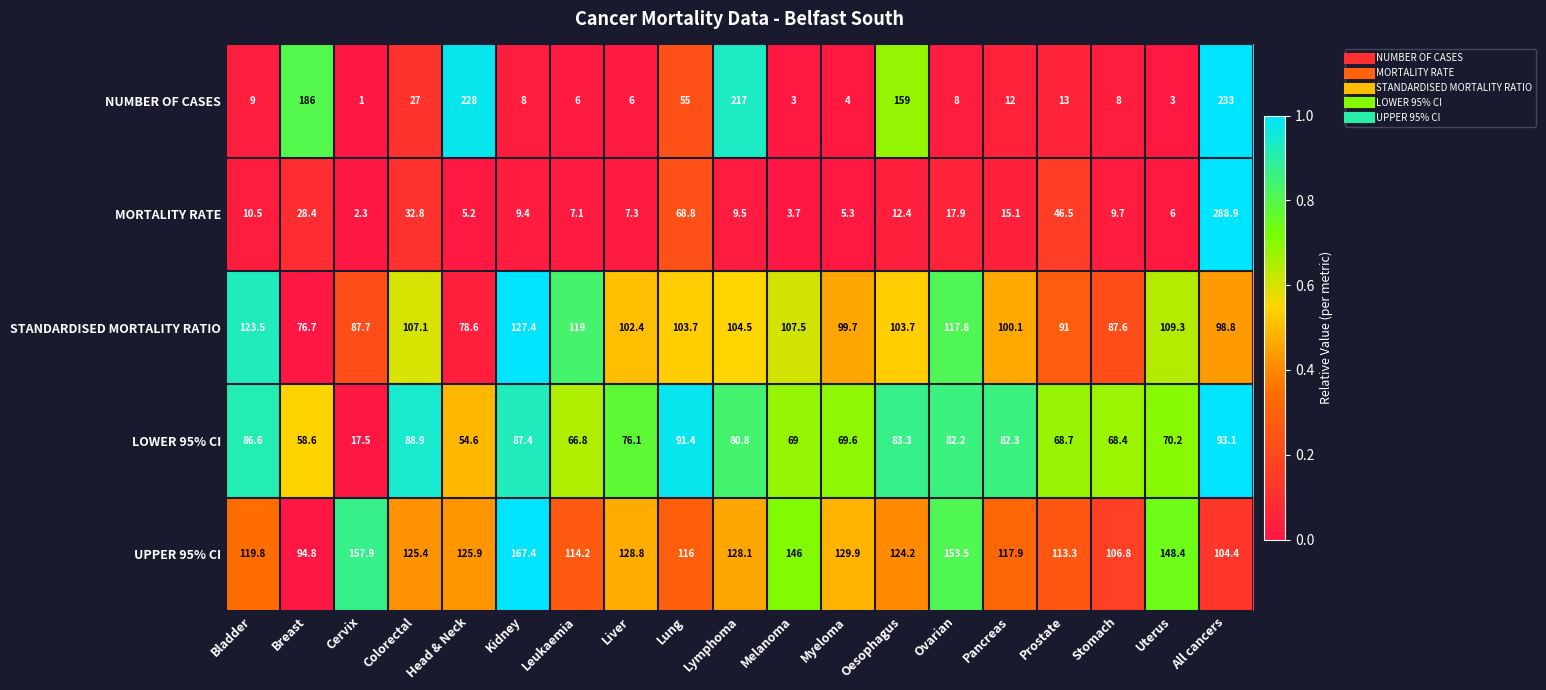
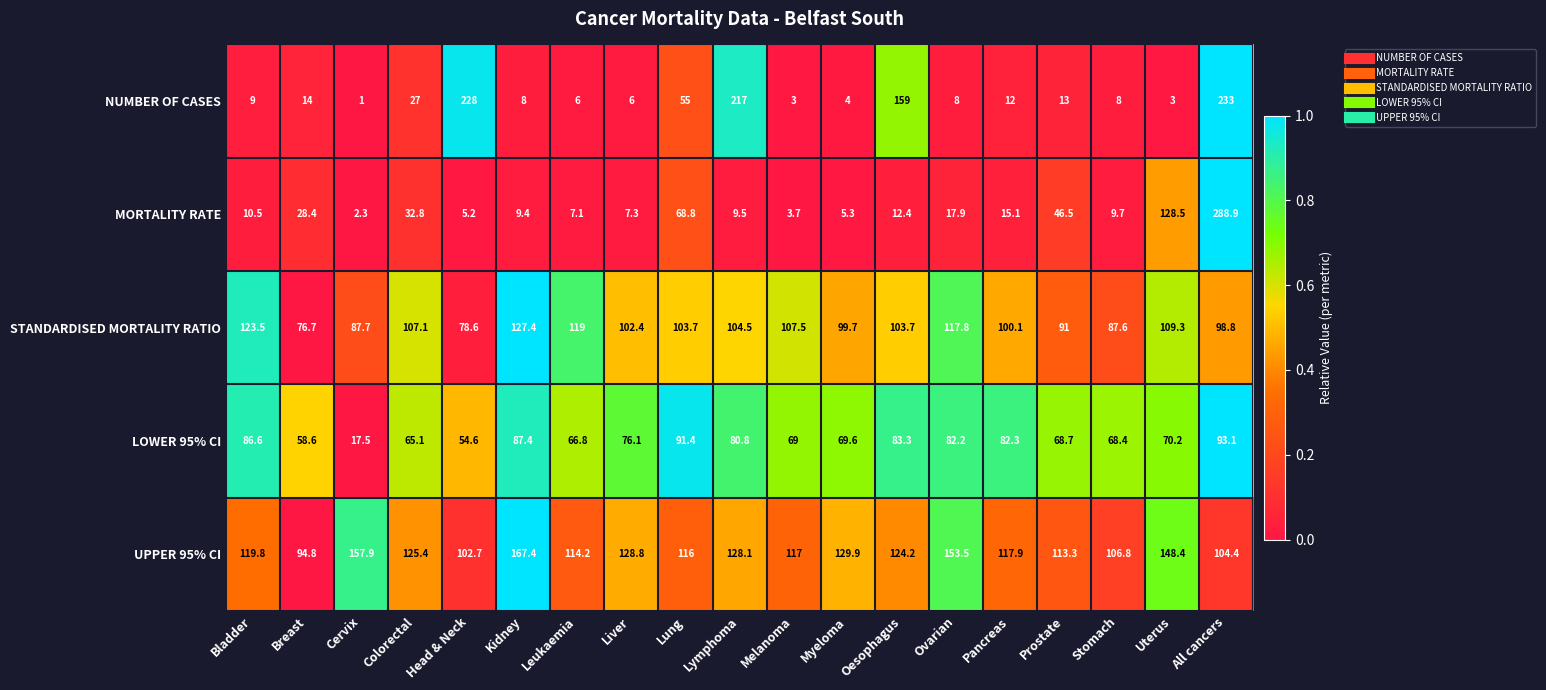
  {
    "NUMBER OF CASES": {
      "Bladder": 9,
-     "Breast": 186,
+     "Breast": 14,
      "Cervix": 1,
      "Colorectal": 27,
      "Head & Neck": 228,
      "Kidney": 8,
      "Leukaemia": 6,
      "Liver": 6,
      "Lung": 55,
      "Lymphoma": 217,
      "Melanoma": 3,
      "Myeloma": 4,
      "Oesophagus": 159,
      "Ovarian": 8,
      "Pancreas": 12,
      "Prostate": 13,
      "Stomach": 8,
      "Uterus": 3,
      "All cancers": 233
    },
    "MORTALITY RATE": {
      "Bladder": 10.5,
      "Breast": 28.4,
      "Cervix": 2.3,
      "Colorectal": 32.8,
      "Head & Neck": 5.2,
      "Kidney": 9.4,
      "Leukaemia": 7.1,
      "Liver": 7.3,
      "Lung": 68.8,
      "Lymphoma": 9.5,
      "Melanoma": 3.7,
      "Myeloma": 5.3,
      "Oesophagus": 12.4,
      "Ovarian": 17.9,
      "Pancreas": 15.1,
      "Prostate": 46.5,
      "Stomach": 9.7,
-     "Uterus": 6,
+     "Uterus": 128.5,
      "All cancers": 288.9
    },
    "STANDARDISED MORTALITY RATIO": {
      "Bladder": 123.5,
      "Breast": 76.7,
      "Cervix": 87.7,
      "Colorectal": 107.1,
      "Head & Neck": 78.6,
      "Kidney": 127.4,
      "Leukaemia": 119,
      "Liver": 102.4,
      "Lung": 103.7,
      "Lymphoma": 104.5,
      "Melanoma": 107.5,
      "Myeloma": 99.7,
      "Oesophagus": 103.7,
      "Ovarian": 117.8,
      "Pancreas": 100.1,
      "Prostate": 91,
      "Stomach": 87.6,
      "Uterus": 109.3,
      "All cancers": 98.8
    },
    "LOWER 95% CI": {
      "Bladder": 86.6,
      "Breast": 58.6,
      "Cervix": 17.5,
-     "Colorectal": 88.9,
+     "Colorectal": 65.1,
      "Head & Neck": 54.6,
      "Kidney": 87.4,
      "Leukaemia": 66.8,
      "Liver": 76.1,
      "Lung": 91.4,
      "Lymphoma": 80.8,
      "Melanoma": 69,
      "Myeloma": 69.6,
      "Oesophagus": 83.3,
      "Ovarian": 82.2,
      "Pancreas": 82.3,
      "Prostate": 68.7,
      "Stomach": 68.4,
      "Uterus": 70.2,
      "All cancers": 93.1
    },
    "UPPER 95% CI": {
      "Bladder": 119.8,
      "Breast": 94.8,
      "Cervix": 157.9,
      "Colorectal": 125.4,
-     "Head & Neck": 125.9,
+     "Head & Neck": 102.7,
      "Kidney": 167.4,
      "Leukaemia": 114.2,
      "Liver": 128.8,
      "Lung": 116,
      "Lymphoma": 128.1,
-     "Melanoma": 146,
+     "Melanoma": 117,
      "Myeloma": 129.9,
      "Oesophagus": 124.2,
      "Ovarian": 153.5,
      "Pancreas": 117.9,
      "Prostate": 113.3,
      "Stomach": 106.8,
      "Uterus": 148.4,
      "All cancers": 104.4
    }
  }
